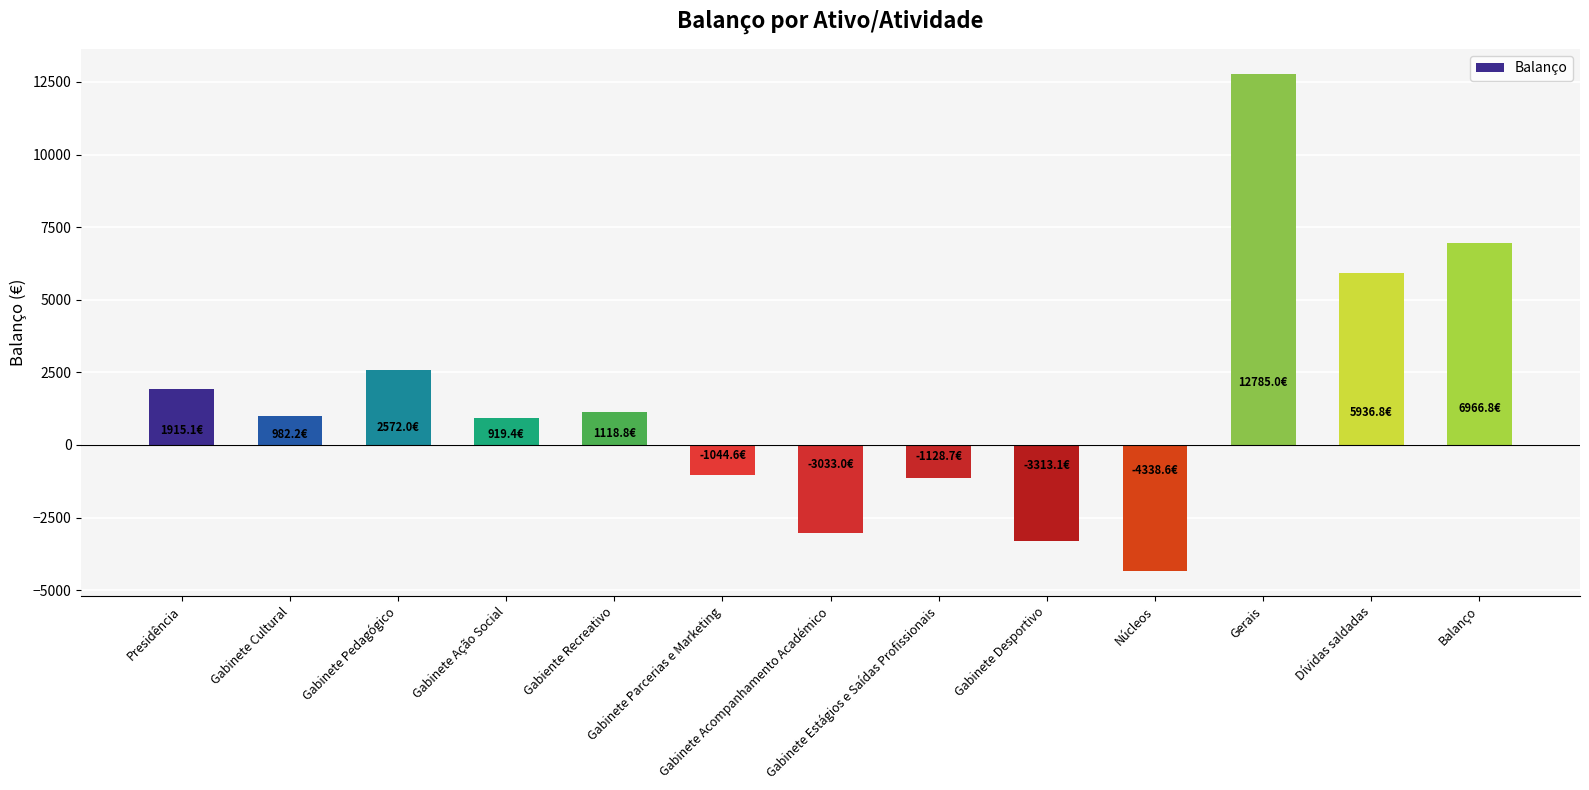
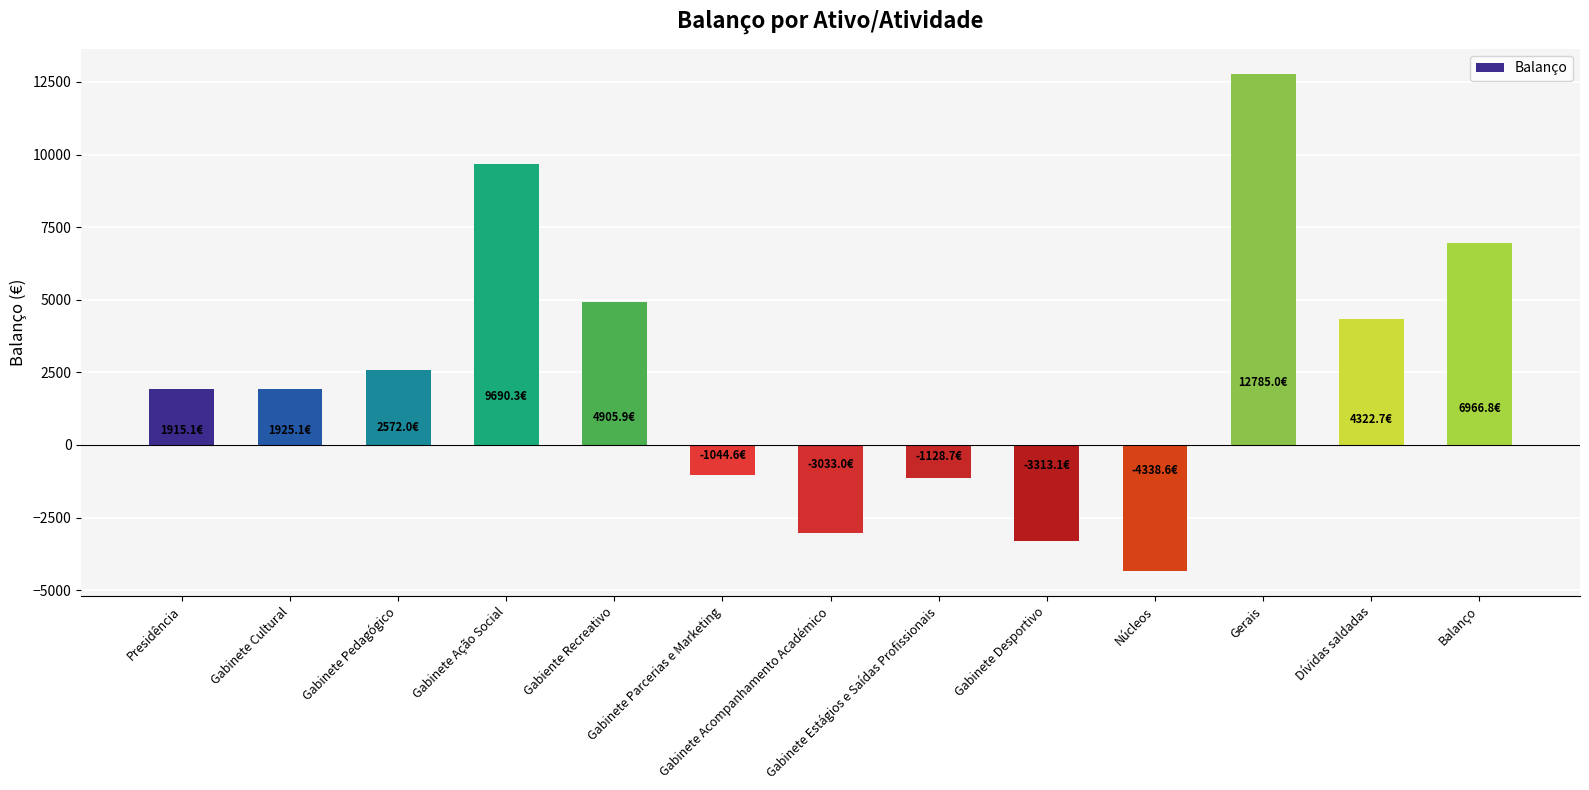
  {
    "Presidência": "1915.1€",
-   "Gabinete Cultural": "982.2€",
+   "Gabinete Cultural": "1925.1€",
    "Gabinete Pedagógico": "2572.0€",
-   "Gabinete Ação Social": "919.4€",
-   "Gabiente Recreativo": "1118.8€",
+   "Gabinete Ação Social": "9690.3€",
+   "Gabiente Recreativo": "4905.9€",
    "Gabinete Parcerias e Marketing": "-1044.6€",
    "Gabinete Acompanhamento Académico": "-3033.0€",
    "Gabinete Estágios e Saídas Profissionais": "-1128.7€",
    "Gabinete Desportivo": "-3313.1€",
    "Núcleos": "-4338.6€",
    "Gerais": "12785.0€",
-   "Dívidas saldadas": "5936.8€",
+   "Dívidas saldadas": "4322.7€",
    "Balanço": "6966.8€"
  }
